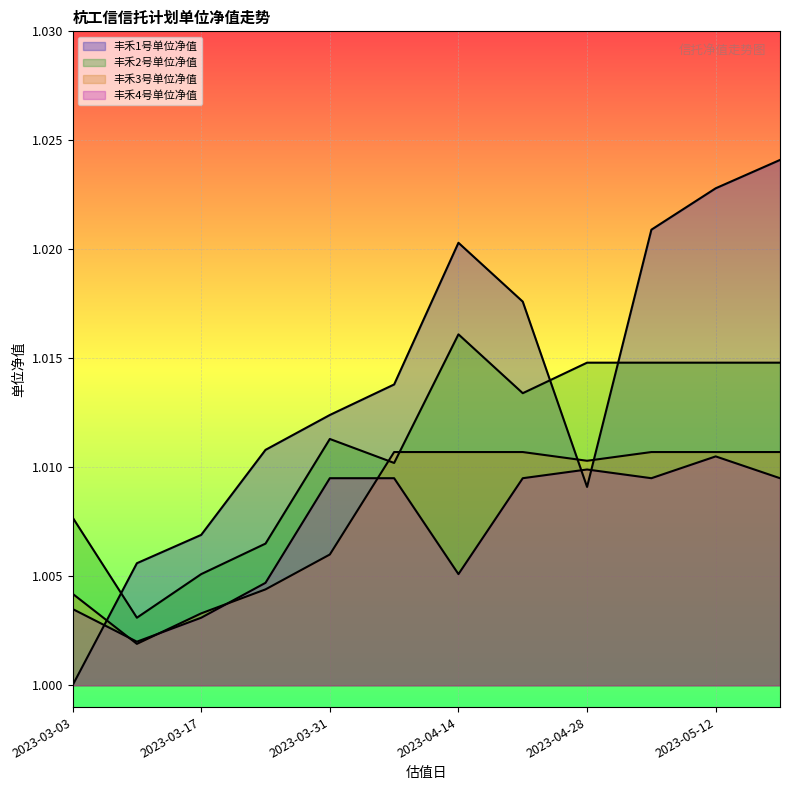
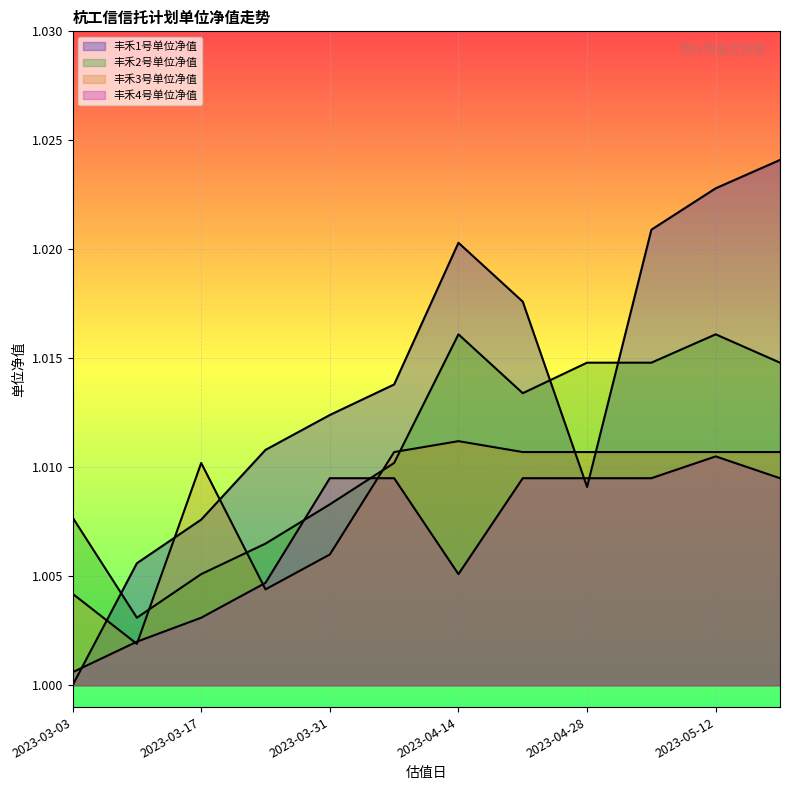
  {
    "丰禾1号单位净值": {
      "2023-03-03": 1.0000,
-     "2023-03-17": 1.0069,
+     "2023-03-17": 1.0076,
      "2023-03-31": 1.0124,
      "2023-04-14": 1.0203,
      "2023-04-28": 1.0091,
      "2023-05-12": 1.0228
    },
    "丰禾2号单位净值": {
      "2023-03-03": 1.0077,
      "2023-03-17": 1.0051,
-     "2023-03-31": 1.0113,
+     "2023-03-31": 1.0083,
      "2023-04-14": 1.0161,
      "2023-04-28": 1.0148,
-     "2023-05-12": 1.0148
+     "2023-05-12": 1.0161
    },
    "丰禾3号单位净值": {
      "2023-03-03": 1.0042,
-     "2023-03-17": 1.0033,
+     "2023-03-17": 1.0102,
      "2023-03-31": 1.0060,
-     "2023-04-14": 1.0107,
-     "2023-04-28": 1.0103,
+     "2023-04-14": 1.0112,
+     "2023-04-28": 1.0107,
      "2023-05-12": 1.0107
    },
    "丰禾4号单位净值": {
-     "2023-03-03": 1.0035,
+     "2023-03-03": 1.0006,
      "2023-03-17": 1.0031,
      "2023-03-31": 1.0095,
      "2023-04-14": 1.0051,
-     "2023-04-28": 1.0099,
+     "2023-04-28": 1.0095,
      "2023-05-12": 1.0105
    }
  }
